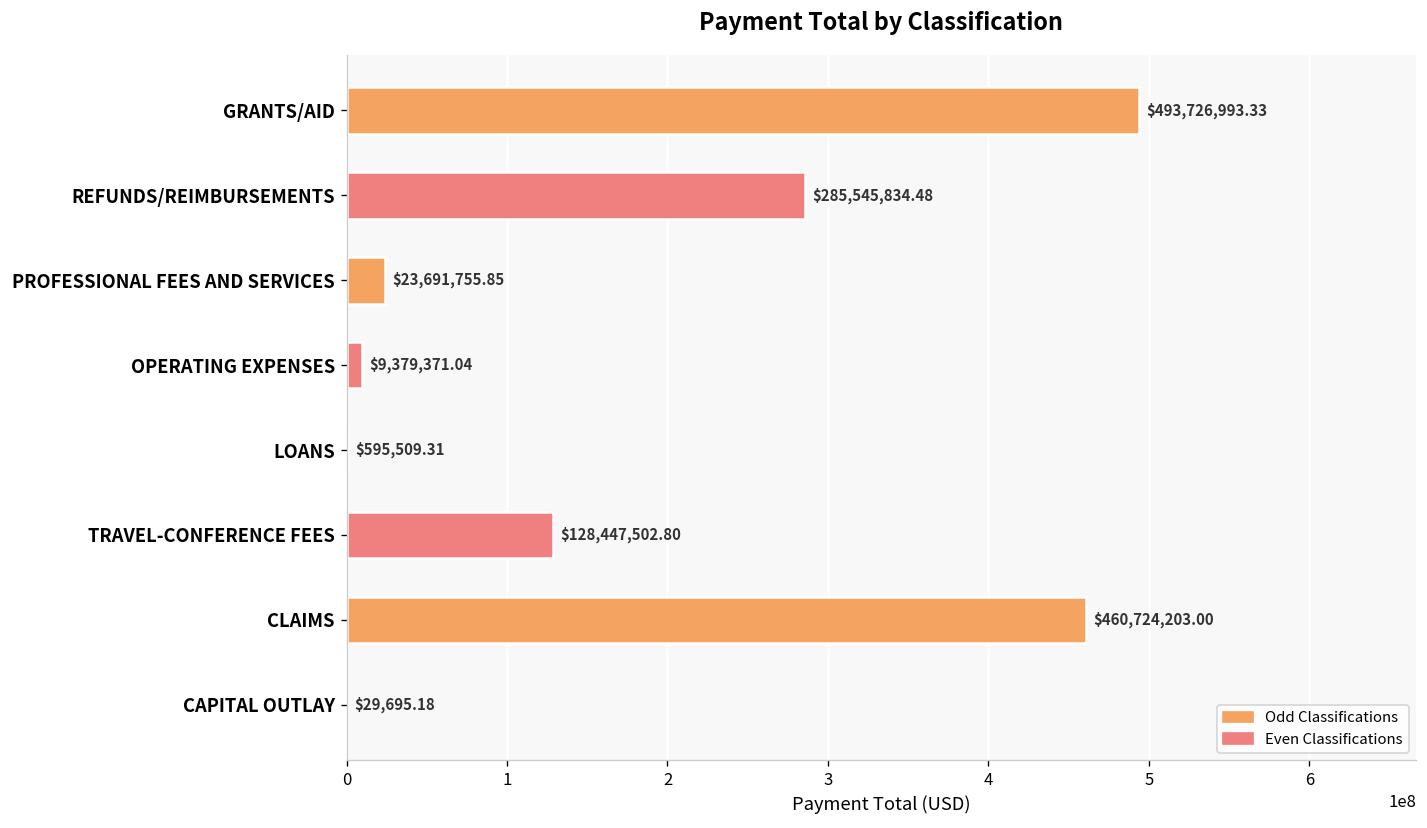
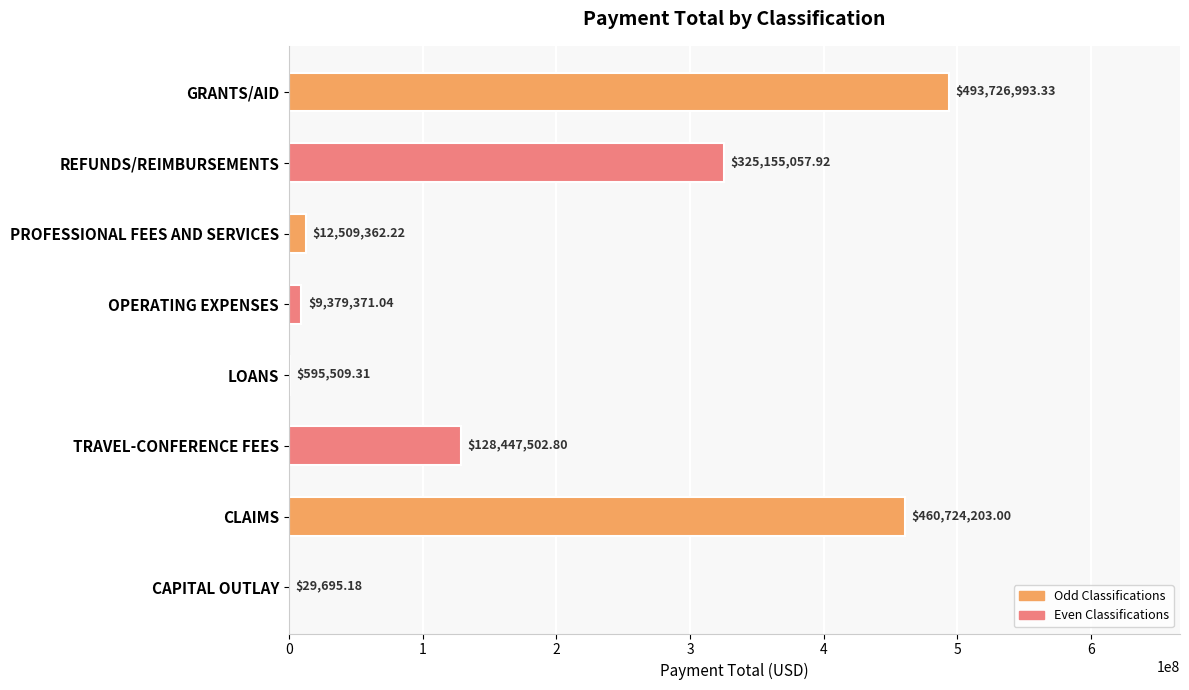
  {
    "GRANTS/AID": "$493,726,993.33",
-   "REFUNDS/REIMBURSEMENTS": "$285,545,834.48",
-   "PROFESSIONAL FEES AND SERVICES": "$23,691,755.85",
+   "REFUNDS/REIMBURSEMENTS": "$325,155,057.92",
+   "PROFESSIONAL FEES AND SERVICES": "$12,509,362.22",
    "OPERATING EXPENSES": "$9,379,371.04",
    "LOANS": "$595,509.31",
    "TRAVEL-CONFERENCE FEES": "$128,447,502.80",
    "CLAIMS": "$460,724,203.00",
    "CAPITAL OUTLAY": "$29,695.18"
  }
